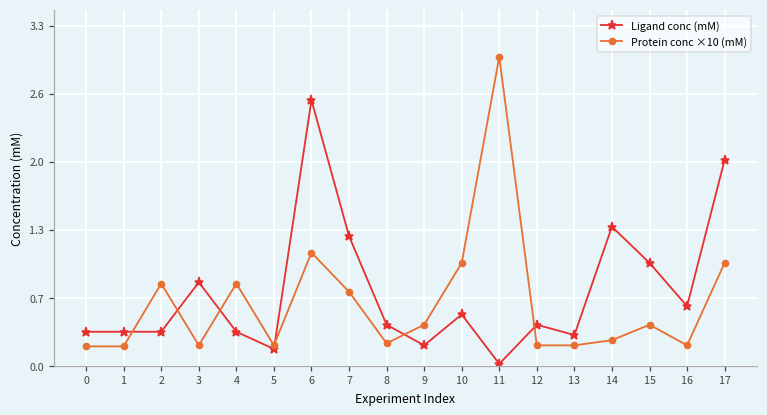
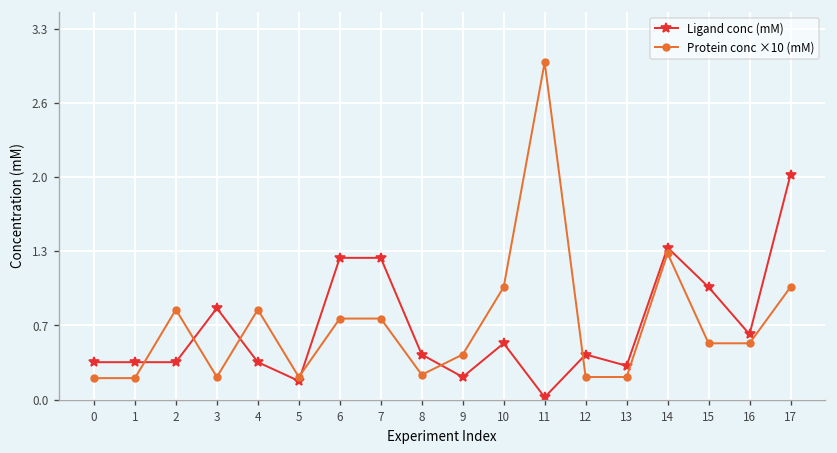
  {
    "Ligand conc (mM)": {
      "0": 0.3,
      "1": 0.3,
      "2": 0.3,
      "3": 0.8,
      "4": 0.3,
      "5": 0.2,
-     "6": 2.6,
+     "6": 1.3,
      "7": 1.3,
      "8": 0.4,
      "9": 0.2,
      "10": 0.5,
      "11": 0.0,
      "12": 0.4,
      "13": 0.3,
      "14": 1.4,
      "15": 1.0,
      "16": 0.6,
      "17": 2.0
    },
    "Protein conc ×10 (mM)": {
      "0": 0.2,
      "1": 0.2,
      "2": 0.8,
      "3": 0.2,
      "4": 0.8,
      "5": 0.2,
-     "6": 1.1,
+     "6": 0.7,
      "7": 0.7,
      "8": 0.2,
      "9": 0.4,
      "10": 1.0,
      "11": 3.0,
      "12": 0.2,
      "13": 0.2,
-     "14": 0.3,
-     "15": 0.4,
-     "16": 0.2,
+     "14": 1.3,
+     "15": 0.5,
+     "16": 0.5,
      "17": 1.0
    }
  }
